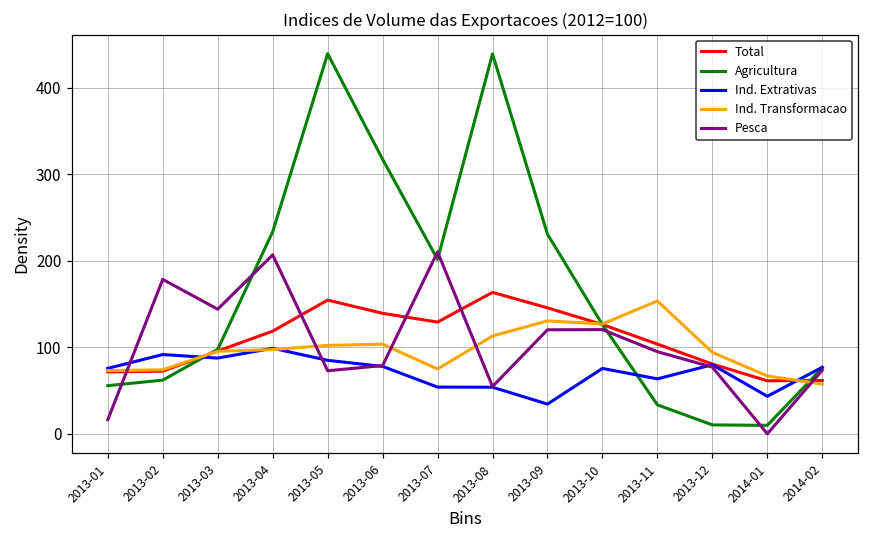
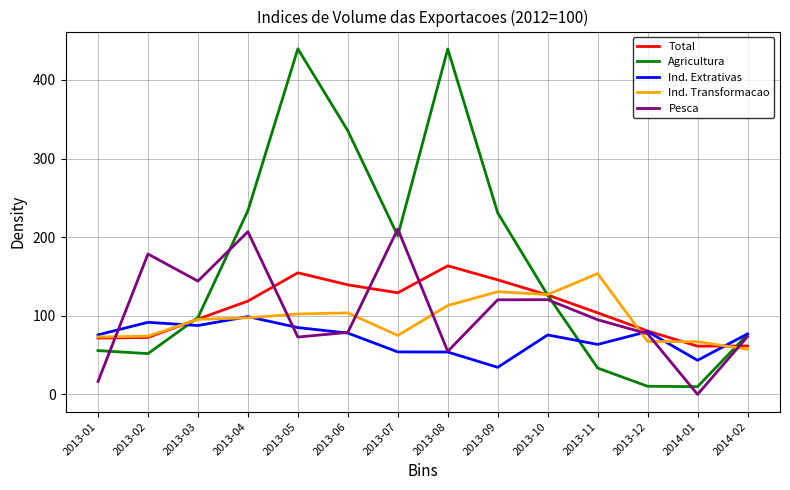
  {
    "Total": {
      "2013-04": 120,
      "2013-05": 150,
      "2013-06": 140,
      "2013-07": 130,
      "2013-08": 160,
      "2013-09": 150,
      "2013-11": 100,
      "2014-01": 60,
      "2014-02": 60
    },
    "Agricultura": {
      "2013-01": 60,
-     "2013-02": 60,
+     "2013-02": 50,
      "2013-04": 230,
      "2013-05": 440,
-     "2013-06": 320,
+     "2013-06": 340,
      "2013-07": 200,
      "2013-08": 440,
      "2013-09": 230,
      "2013-11": 30,
      "2013-12": 10,
      "2014-01": 10
    },
    "Ind. Extrativas": {
      "2013-02": 90,
      "2013-03": 90,
      "2013-05": 80,
      "2013-07": 50,
      "2013-09": 30,
      "2013-10": 80,
      "2013-11": 60,
      "2014-01": 40
    },
    "Ind. Transformacao": {
      "2013-05": 100,
      "2013-06": 100,
      "2013-07": 70,
      "2013-08": 110,
      "2013-09": 130,
      "2013-11": 150,
-     "2013-12": 90,
+     "2013-12": 70,
      "2014-01": 70,
      "2014-02": 60
    },
    "Pesca": {
      "2013-01": 20,
      "2013-02": 180,
      "2013-03": 140,
      "2013-04": 210,
      "2013-05": 70,
      "2013-07": 210,
      "2013-09": 120,
      "2013-10": 120,
      "2013-11": 90,
      "2014-01": 0
    }
  }
